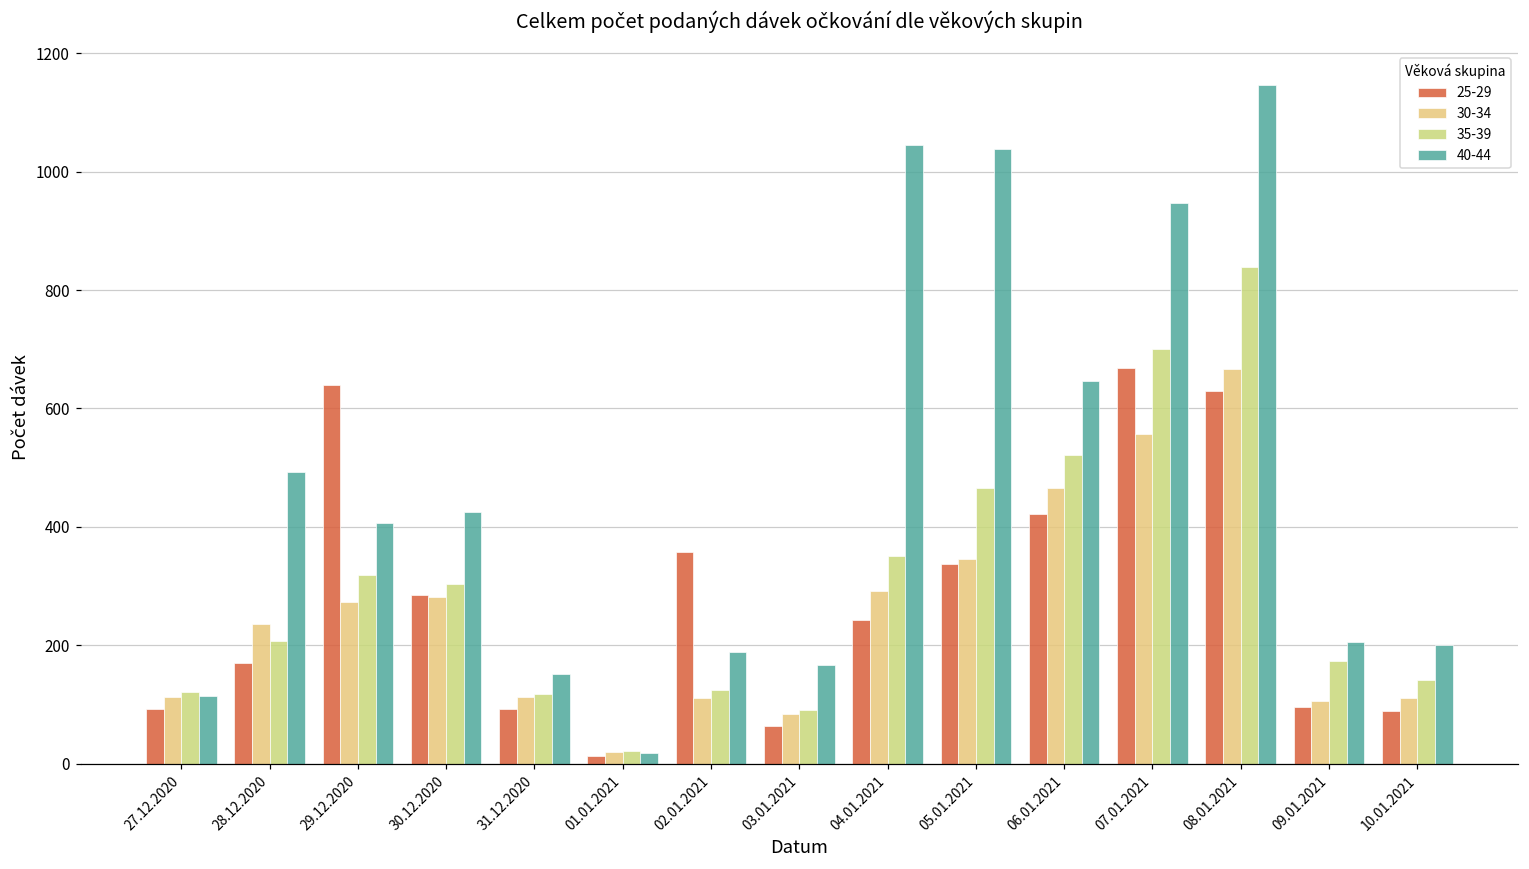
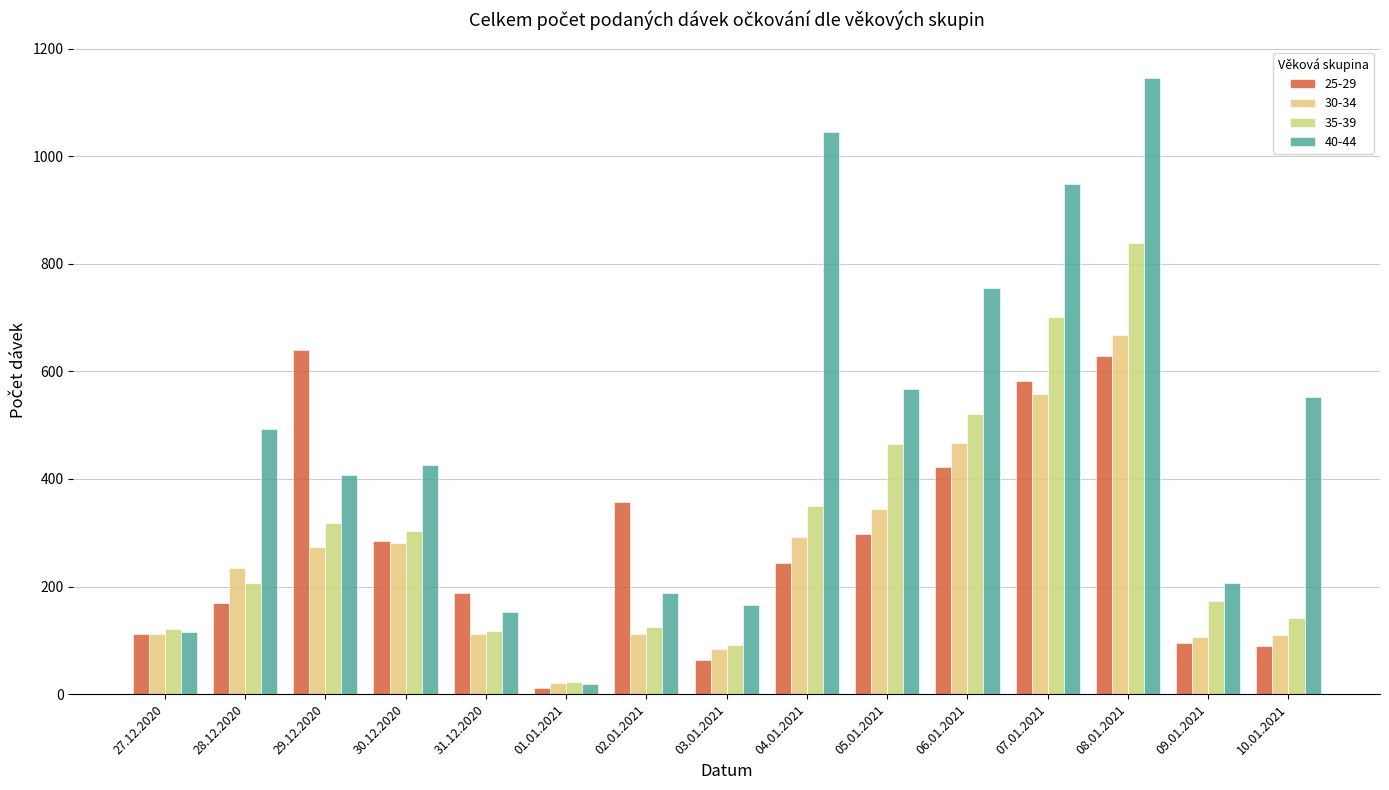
  {
    "25-29": {
-     "27.12.2020": 90,
+     "27.12.2020": 110,
      "28.12.2020": 170,
      "29.12.2020": 640,
      "30.12.2020": 280,
-     "31.12.2020": 90,
+     "31.12.2020": 190,
      "01.01.2021": 10,
      "02.01.2021": 360,
      "03.01.2021": 60,
      "04.01.2021": 240,
-     "05.01.2021": 340,
+     "05.01.2021": 300,
      "06.01.2021": 420,
-     "07.01.2021": 670,
+     "07.01.2021": 580,
      "08.01.2021": 630,
      "09.01.2021": 100,
      "10.01.2021": 90
    },
    "40-44": {
      "27.12.2020": 120,
      "28.12.2020": 490,
      "29.12.2020": 410,
      "30.12.2020": 430,
      "31.12.2020": 150,
      "01.01.2021": 20,
      "02.01.2021": 190,
      "03.01.2021": 170,
      "04.01.2021": 1050,
-     "05.01.2021": 1040,
-     "06.01.2021": 650,
+     "05.01.2021": 570,
+     "06.01.2021": 760,
      "07.01.2021": 950,
      "08.01.2021": 1150,
      "09.01.2021": 210,
-     "10.01.2021": 200
+     "10.01.2021": 550
    }
  }
